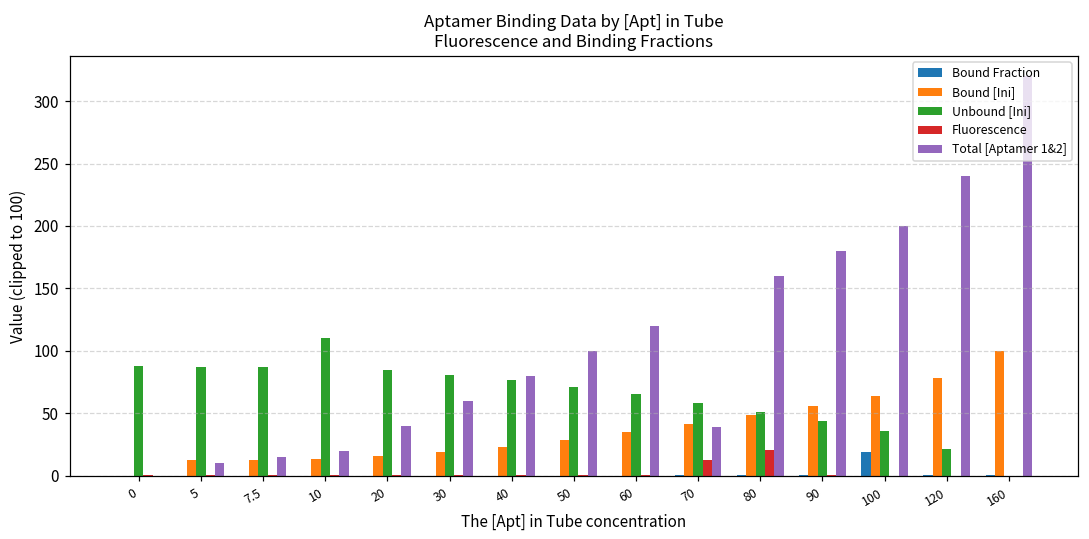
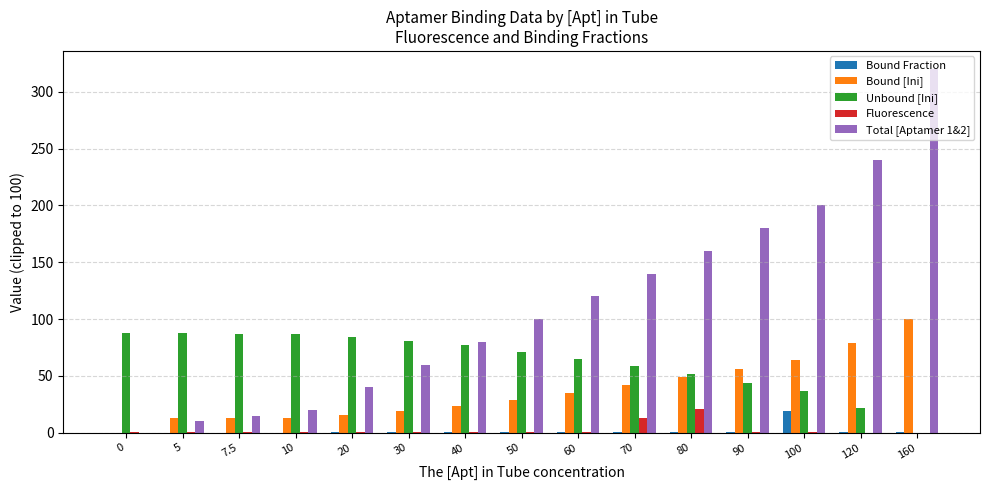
  {
    "Bound Fraction": {
      "0": 0,
      "100": 19
    },
    "Bound [Ini]": {
      "0": 0,
      "5": 13,
      "7.5": 13,
      "10": 13,
      "20": 16,
      "30": 19,
      "40": 23,
      "50": 29,
      "60": 35,
      "70": 42,
      "80": 49,
      "90": 56,
      "100": 64,
      "120": 79,
      "160": 100
    },
    "Unbound [Ini]": {
      "0": 88,
      "5": 88,
      "7.5": 87,
-     "10": 110,
+     "10": 87,
      "20": 84,
      "30": 81,
      "40": 77,
      "50": 71,
      "60": 65,
      "70": 58,
      "80": 51,
      "90": 44,
      "100": 36,
      "120": 21,
      "160": 0
    },
    "Fluorescence": {
      "70": 13,
      "80": 21,
      "160": 0
    },
    "Total [Aptamer 1&2]": {
      "0": 0,
      "5": 10,
      "7.5": 15,
      "10": 20,
      "20": 40,
      "30": 60,
      "40": 80,
      "50": 100,
      "60": 120,
-     "70": 39,
+     "70": 140,
      "80": 160,
      "90": 180,
      "100": 200,
      "120": 240
    }
  }
